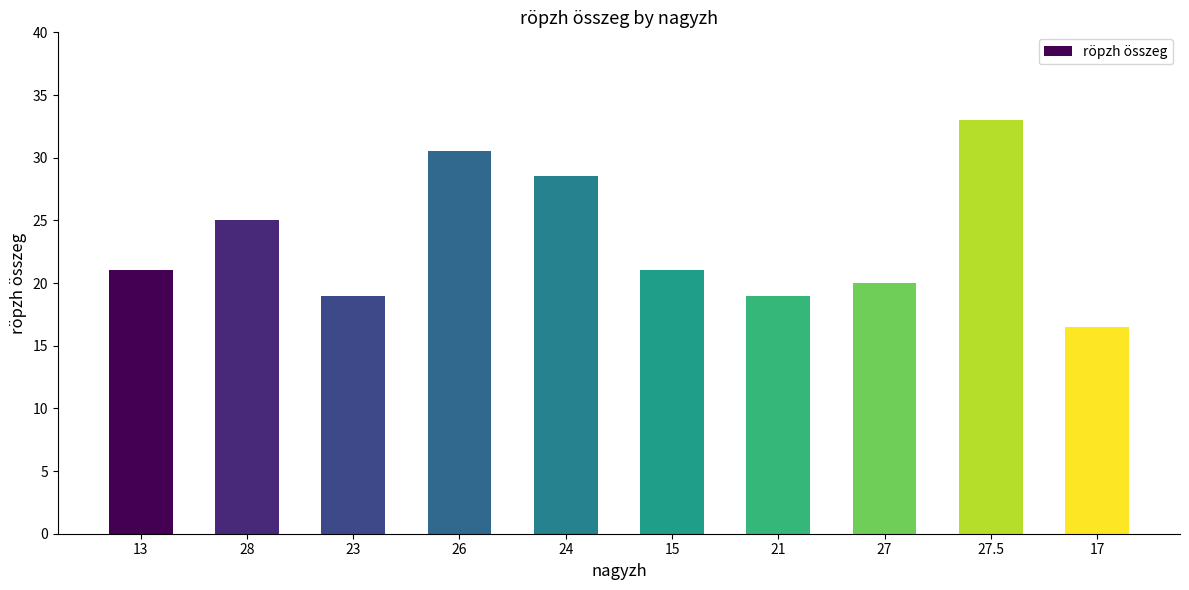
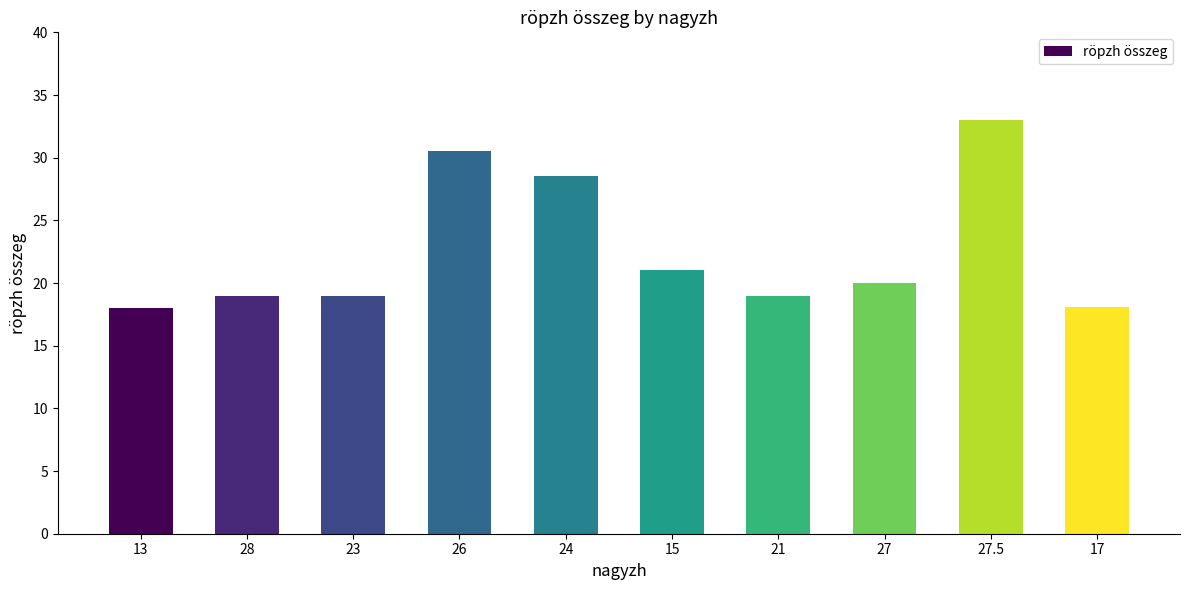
  {
-   "13": 21,
-   "28": 25,
+   "13": 18,
+   "28": 19,
    "23": 19.0,
    "26": 30.5,
    "24": 28.5,
    "15": 21.0,
    "21": 19.0,
    "27": 20.0,
    "27.5": 33.0,
-   "17": 16.5
+   "17": 18.1
  }
